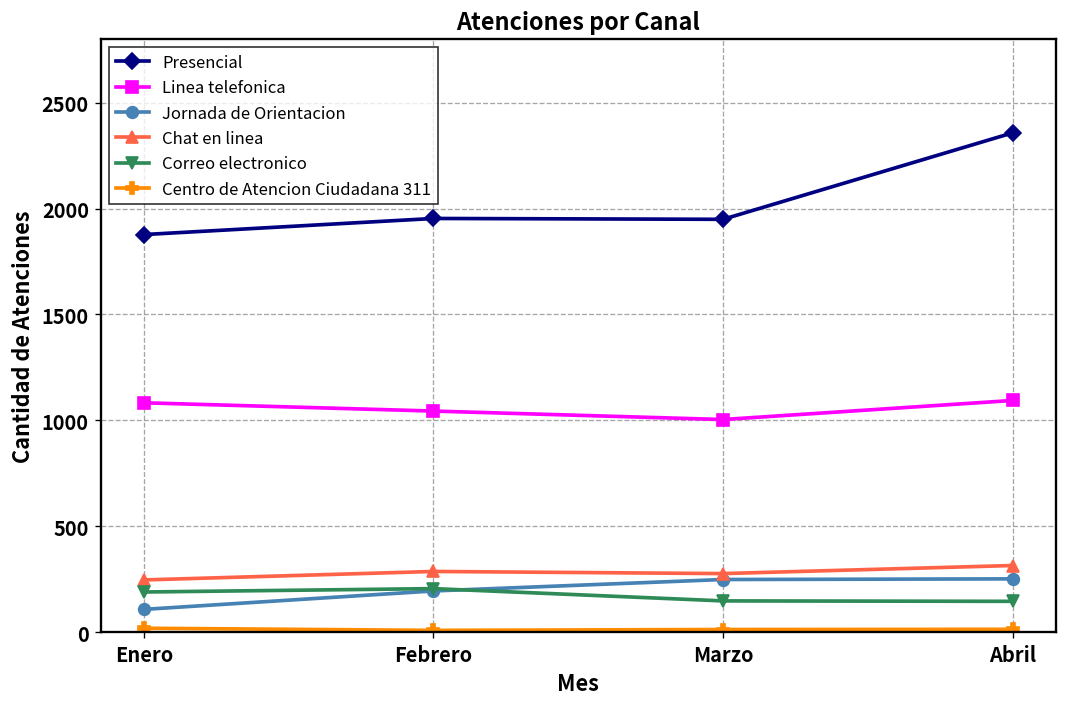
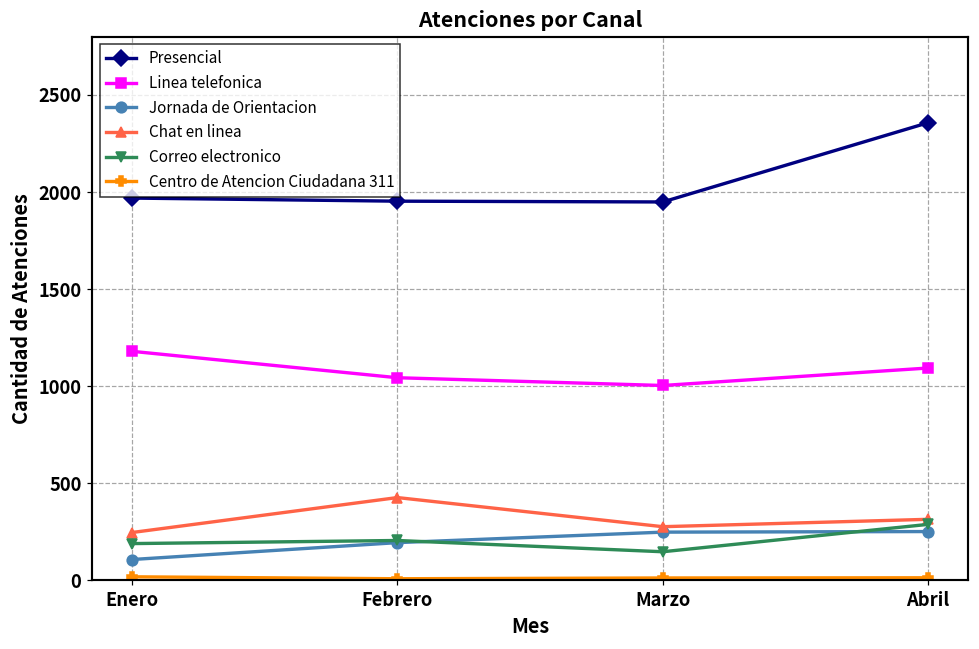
  {
    "Presencial": {
-     "Enero": 1880,
+     "Enero": 1970,
      "Febrero": 1950,
      "Marzo": 1950,
      "Abril": 2360
    },
    "Linea telefonica": {
-     "Enero": 1080,
+     "Enero": 1180,
      "Febrero": 1040,
      "Marzo": 1000,
      "Abril": 1090
    },
    "Jornada de Orientacion": {
      "Enero": 110,
      "Marzo": 250,
      "Abril": 250
    },
    "Chat en linea": {
      "Enero": 250,
-     "Febrero": 290,
+     "Febrero": 430,
      "Marzo": 280,
      "Abril": 320
    },
    "Correo electronico": {
      "Enero": 190,
      "Marzo": 150,
-     "Abril": 150
+     "Abril": 290
    },
    "Centro de Atencion Ciudadana 311": {
      "Enero": 20,
      "Febrero": 10,
      "Marzo": 10,
      "Abril": 10
    }
  }
